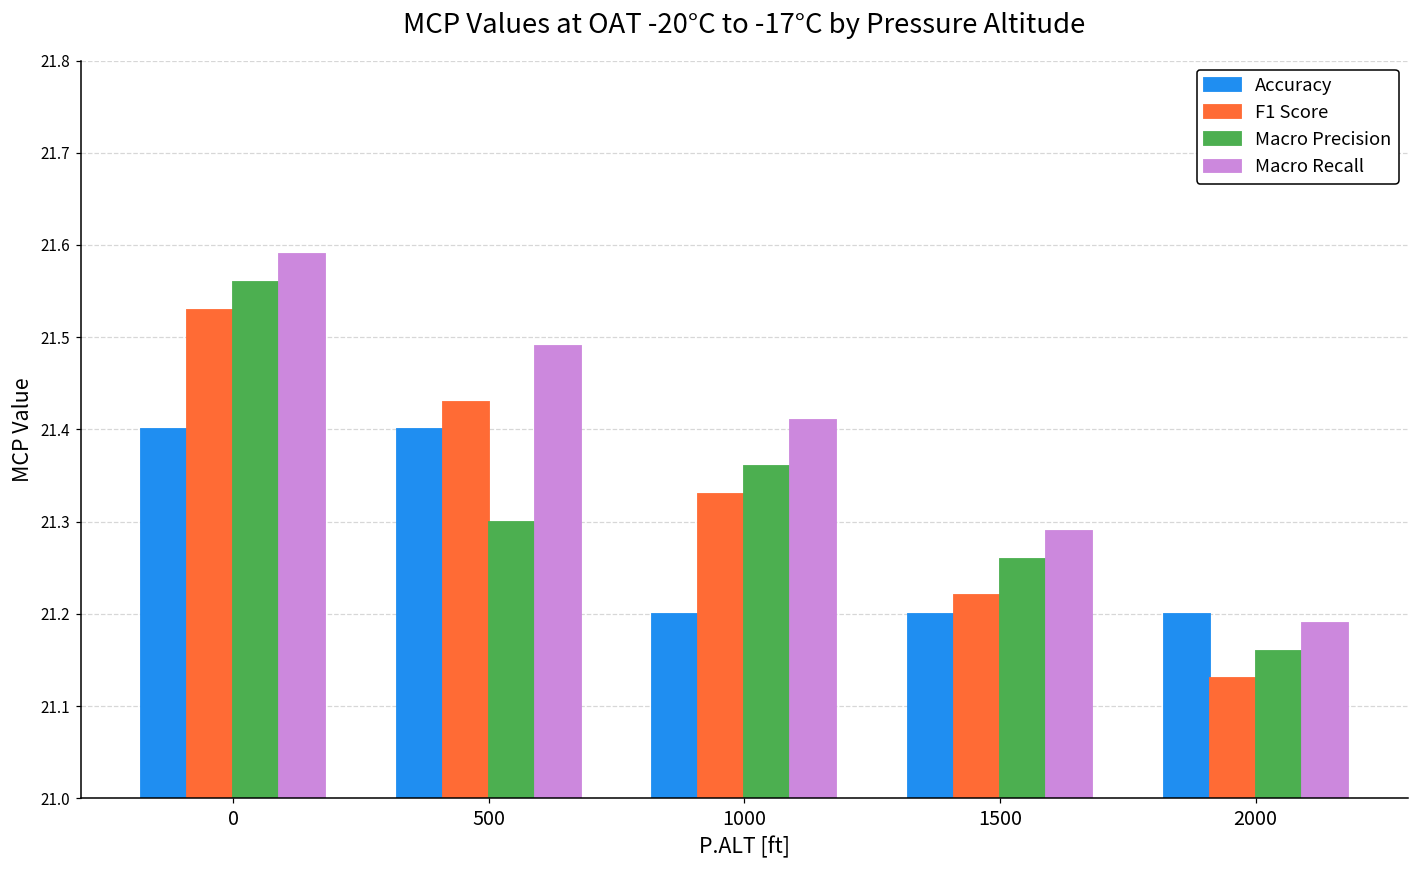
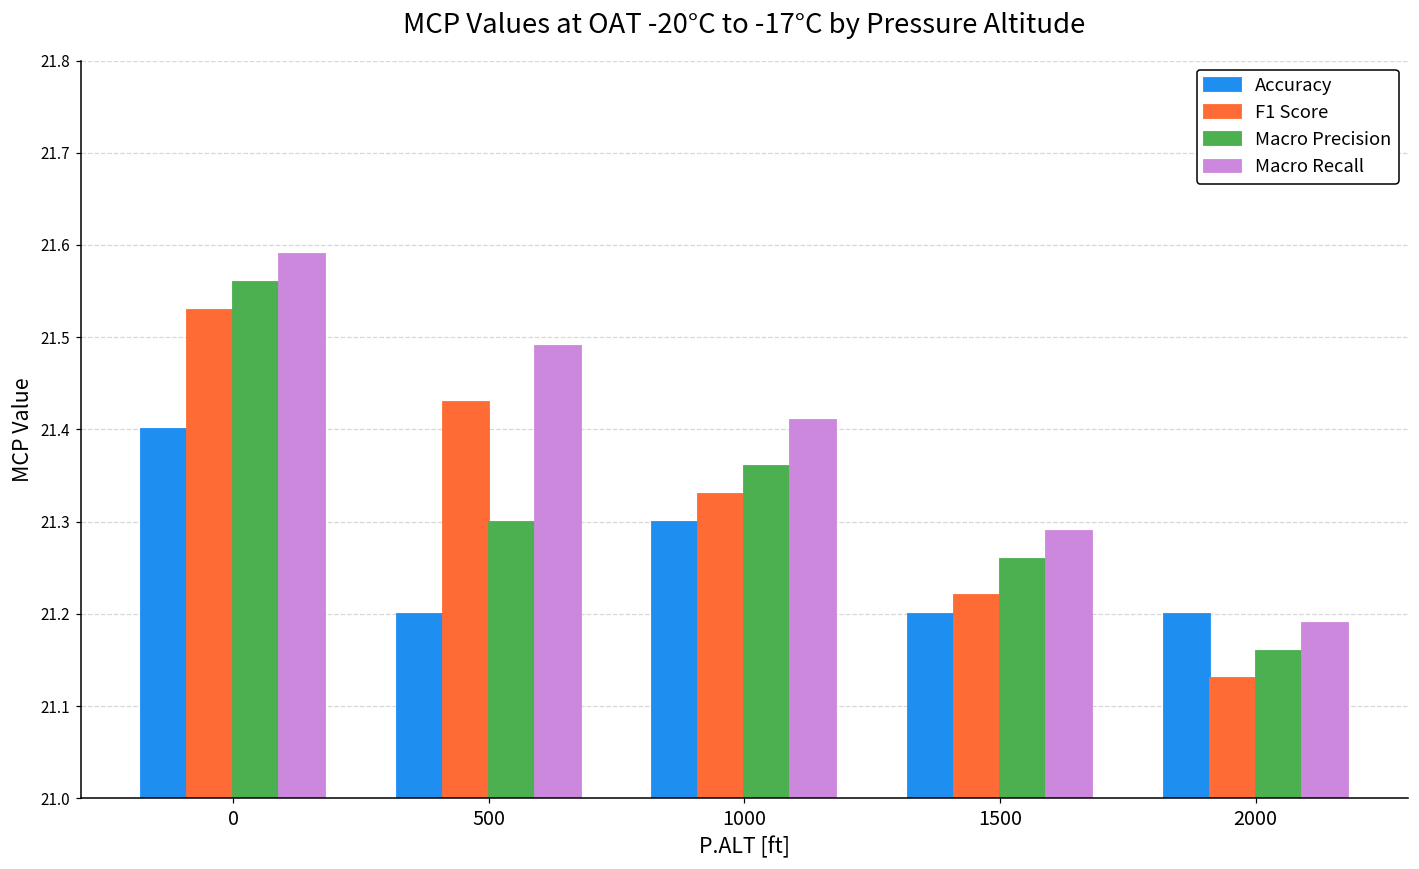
  {
    "Accuracy": {
      "0": 21.4,
-     "500": 21.4,
-     "1000": 21.2,
+     "500": 21.2,
+     "1000": 21.3,
      "1500": 21.2,
      "2000": 21.2
    },
    "F1 Score": {
      "0": 21.53,
      "500": 21.43,
      "1000": 21.33,
      "1500": 21.22,
      "2000": 21.13
    },
    "Macro Precision": {
      "0": 21.56,
      "500": 21.3,
      "1000": 21.36,
      "1500": 21.26,
      "2000": 21.16
    },
    "Macro Recall": {
      "0": 21.59,
      "500": 21.49,
      "1000": 21.41,
      "1500": 21.29,
      "2000": 21.19
    }
  }
